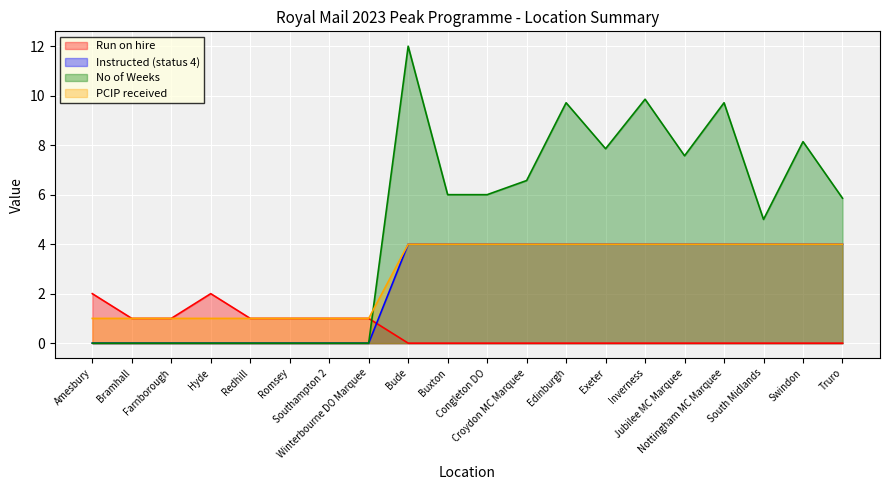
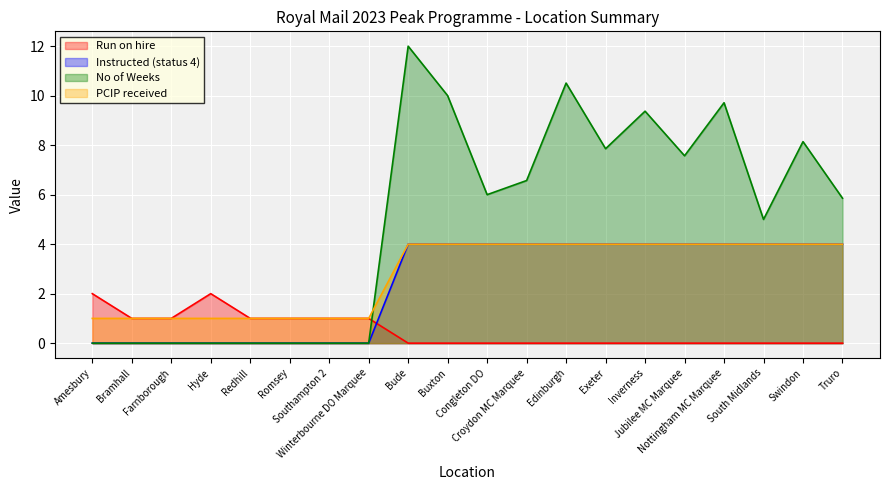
  {
    "Run on hire": {
      "Amesbury": 2.0,
      "Hyde": 2.0,
      "Bude": 0.0,
      "Buxton": 0.0,
      "Congleton DO": 0.0,
      "Croydon MC Marquee": 0.0,
      "Edinburgh": 0.0,
      "Exeter": 0.0,
      "Inverness": 0.0,
      "Jubilee MC Marquee": 0.0,
      "Nottingham MC Marquee": 0.0,
      "South Midlands": 0.0,
      "Swindon": 0.0,
      "Truro": 0.0
    },
    "No of Weeks": {
      "Bude": 12.0,
-     "Buxton": 6,
+     "Buxton": 10,
      "Congleton DO": 6.0,
      "Croydon MC Marquee": 6.6,
-     "Edinburgh": 9.7,
+     "Edinburgh": 10.5,
      "Exeter": 7.9,
-     "Inverness": 9.9,
+     "Inverness": 9.4,
      "Jubilee MC Marquee": 7.6,
      "Nottingham MC Marquee": 9.7,
      "South Midlands": 5.0,
      "Swindon": 8.1,
      "Truro": 5.9
    },
    "PCIP received": {
      "Amesbury": 1.0,
      "Hyde": 1.0
    }
  }
